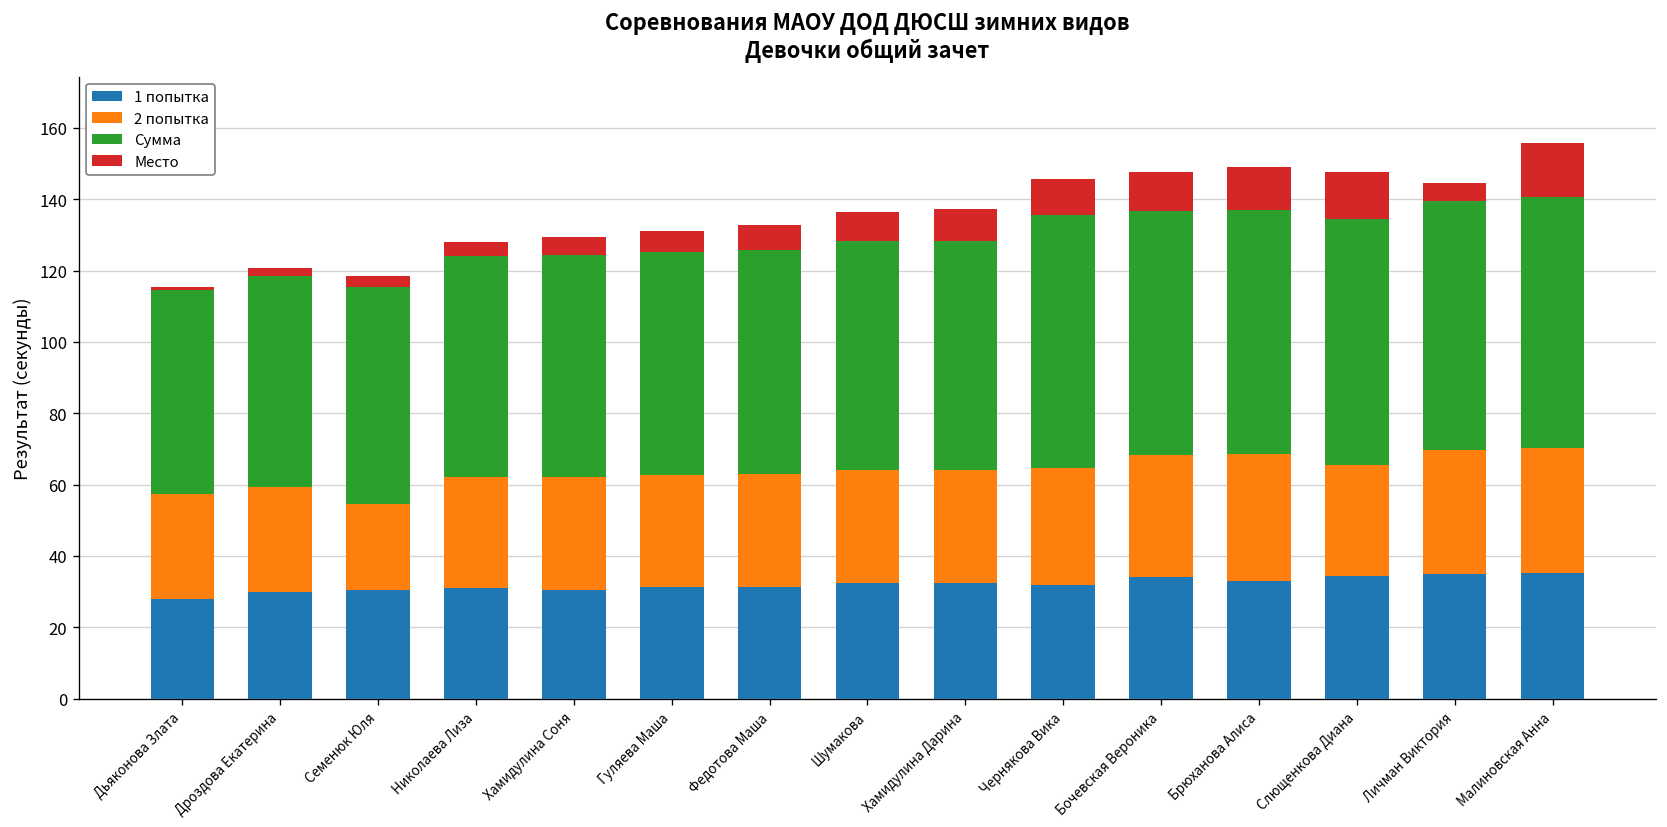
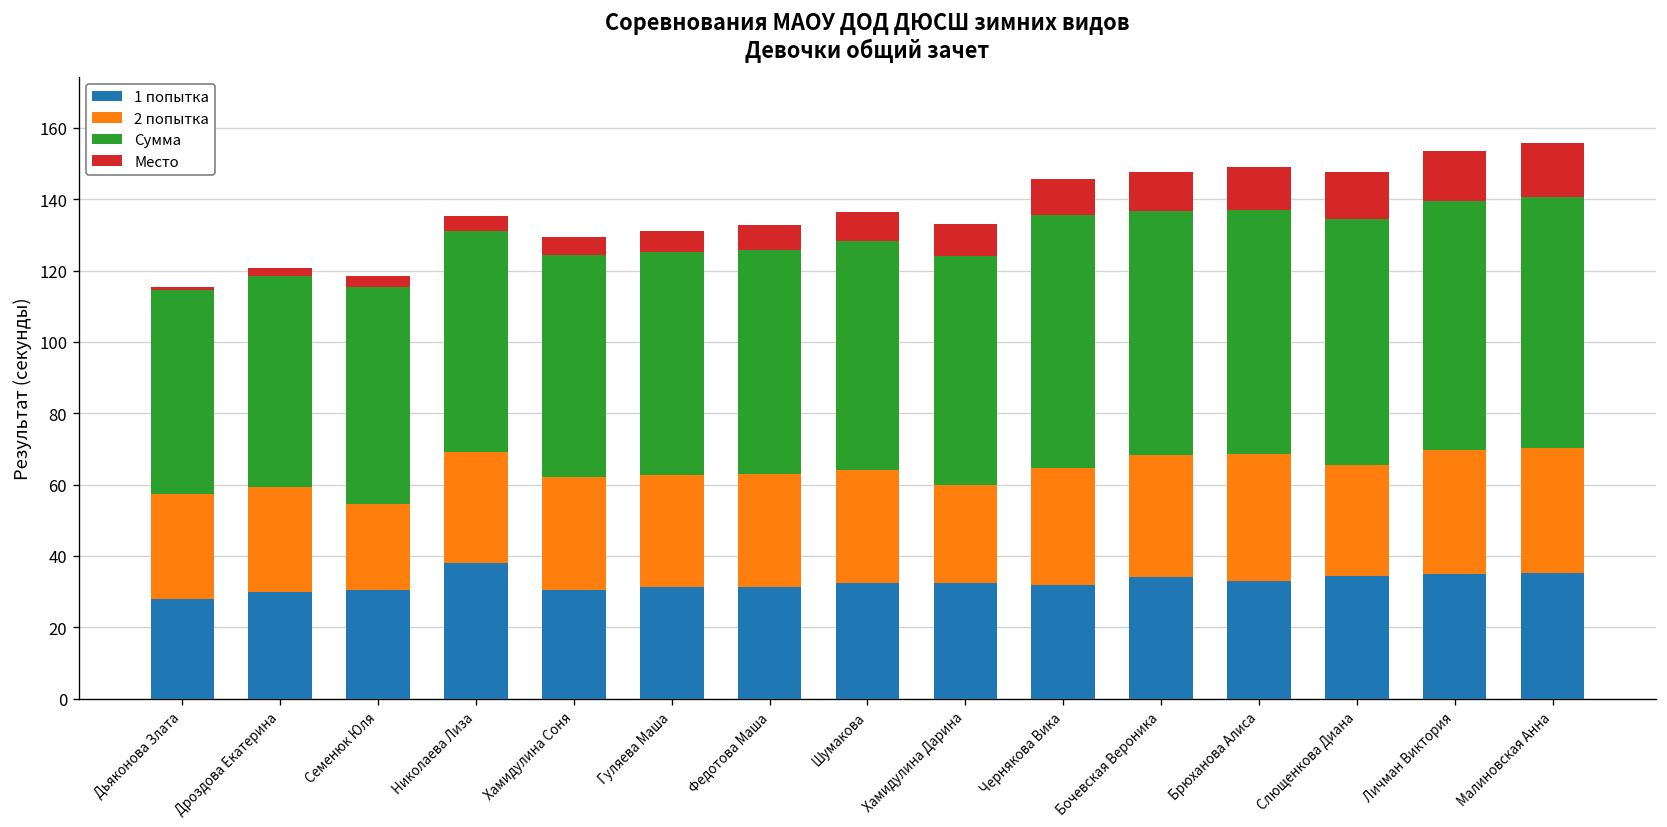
  {
    "1 попытка": {
      "Дьяконова Злата": 28,
      "Дроздова Екатерина": 30,
      "Семенюк Юля": 30,
-     "Николаева Лиза": 31,
+     "Николаева Лиза": 38,
      "Хамидулина Соня": 31,
      "Гуляева Маша": 31,
      "Федотова Маша": 31,
      "Шумакова": 32,
      "Хамидулина Дарина": 33,
      "Чернякова Вика": 32,
      "Бочевская Вероника": 34,
      "Брюханова Алиса": 33,
      "Слющенкова Диана": 34,
      "Личман Виктория": 35,
      "Малиновская Анна": 35
    },
    "2 попытка": {
      "Дьяконова Злата": 29,
      "Дроздова Екатерина": 29,
      "Семенюк Юля": 24,
      "Николаева Лиза": 31,
      "Хамидулина Соня": 32,
      "Гуляева Маша": 31,
      "Федотова Маша": 32,
      "Шумакова": 32,
-     "Хамидулина Дарина": 32,
+     "Хамидулина Дарина": 27,
      "Чернякова Вика": 33,
      "Бочевская Вероника": 34,
      "Брюханова Алиса": 36,
      "Слющенкова Диана": 31,
      "Личман Виктория": 35,
      "Малиновская Анна": 35
    },
    "Сумма": {
      "Дьяконова Злата": 57,
      "Дроздова Екатерина": 59,
      "Семенюк Юля": 61,
      "Николаева Лиза": 62,
      "Хамидулина Соня": 62,
      "Гуляева Маша": 63,
      "Федотова Маша": 63,
      "Шумакова": 64,
      "Хамидулина Дарина": 64,
      "Чернякова Вика": 71,
      "Бочевская Вероника": 68,
      "Брюханова Алиса": 68,
      "Слющенкова Диана": 69,
      "Личман Виктория": 70,
      "Малиновская Анна": 70
    },
    "Место": {
      "Дьяконова Злата": 1,
      "Дроздова Екатерина": 2,
      "Семенюк Юля": 3,
      "Николаева Лиза": 4,
      "Хамидулина Соня": 5,
      "Гуляева Маша": 6,
      "Федотова Маша": 7,
      "Шумакова": 8,
      "Хамидулина Дарина": 9,
      "Чернякова Вика": 10,
      "Бочевская Вероника": 11,
      "Брюханова Алиса": 12,
      "Слющенкова Диана": 13,
-     "Личман Виктория": 5,
+     "Личман Виктория": 14,
      "Малиновская Анна": 15
    }
  }
